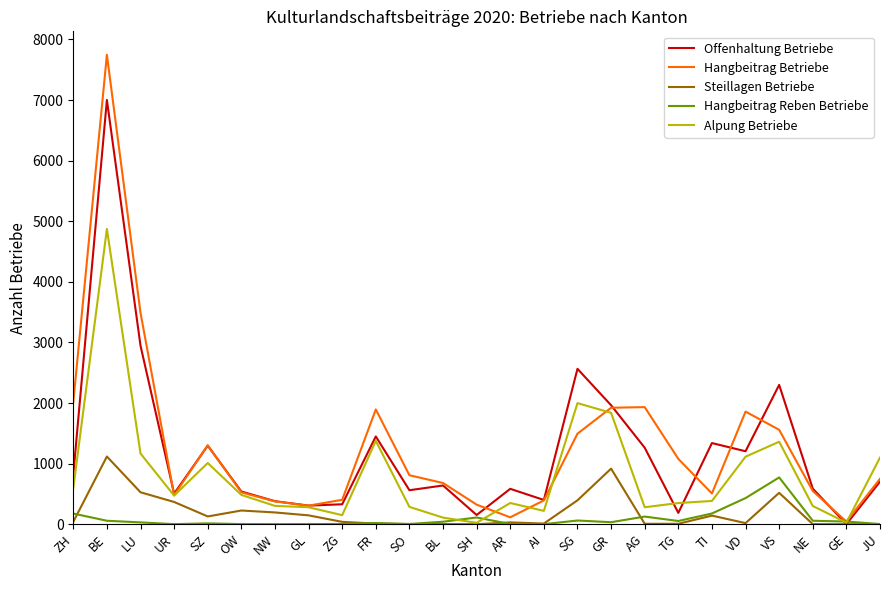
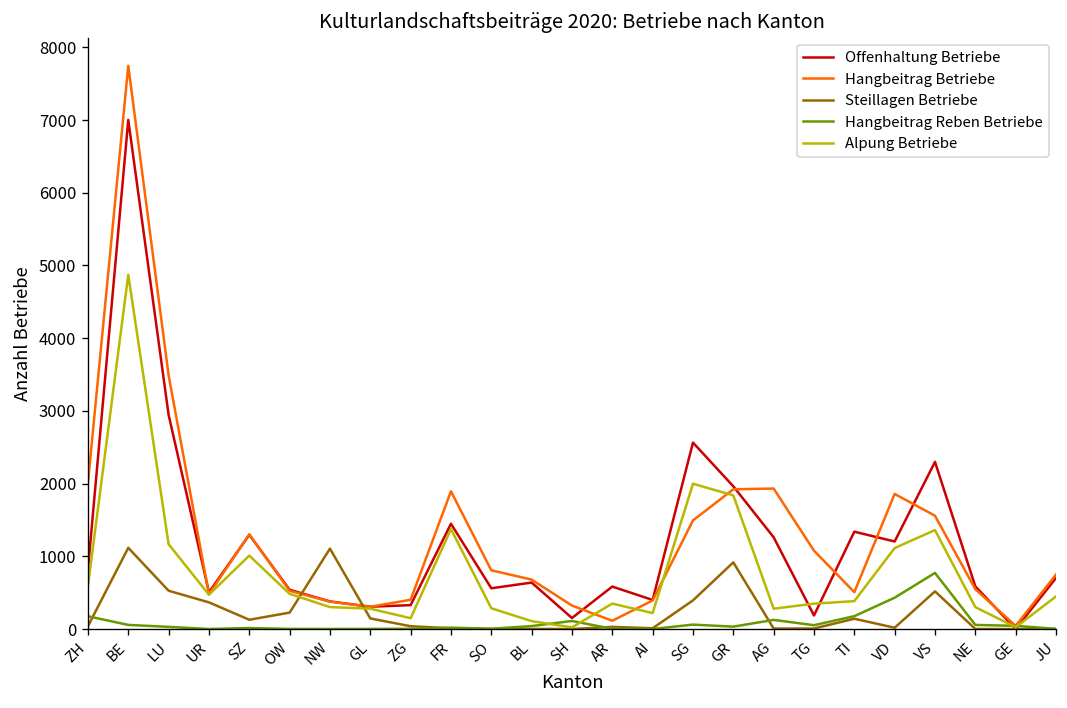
  {
    "Offenhaltung Betriebe": {
      "ZH": 800,
      "BE": 7000,
      "LU": 2900,
      "ZG": 300,
      "FR": 1400,
      "SO": 600,
      "AR": 600,
      "SG": 2600,
      "AG": 1300,
      "TG": 200,
      "TI": 1300,
      "VD": 1200,
      "VS": 2300,
      "JU": 700
    },
    "Hangbeitrag Betriebe": {
      "ZH": 2000,
      "BE": 7700,
      "LU": 3500,
      "ZG": 400,
      "FR": 1900,
      "SO": 800,
      "SH": 300,
      "AR": 100,
      "SG": 1500,
      "AG": 1900,
      "TG": 1100,
      "TI": 500,
      "VD": 1900,
      "VS": 1600,
      "JU": 700
    },
    "Steillagen Betriebe": {
      "ZH": 0,
      "BE": 1100,
      "LU": 500,
      "UR": 400,
      "SZ": 100,
      "OW": 200,
-     "NW": 200,
+     "NW": 1100,
      "GL": 100,
      "SG": 400,
      "GR": 900,
      "AG": 0,
      "TG": 0,
      "VD": 0,
      "VS": 500,
      "NE": 0
    },
    "Hangbeitrag Reben Betriebe": {
      "ZH": 200,
      "BE": 100,
      "LU": 0,
      "UR": 0,
      "SZ": 0,
      "OW": 0,
      "NW": 0,
      "GL": 0,
      "SG": 100,
      "GR": 0,
      "AG": 100,
      "TG": 100,
      "VD": 400,
      "VS": 800,
      "NE": 100
    },
    "Alpung Betriebe": {
      "ZH": 600,
      "BE": 4900,
      "LU": 1200,
      "SZ": 1000,
      "OW": 500,
      "NW": 300,
      "ZG": 100,
      "FR": 1400,
      "SO": 300,
      "BL": 100,
      "AR": 400,
      "AI": 200,
      "SG": 2000,
      "GR": 1800,
      "AG": 300,
      "TG": 300,
      "TI": 400,
      "VD": 1100,
      "VS": 1400,
      "NE": 300,
-     "JU": 1100
+     "JU": 400
    }
  }
